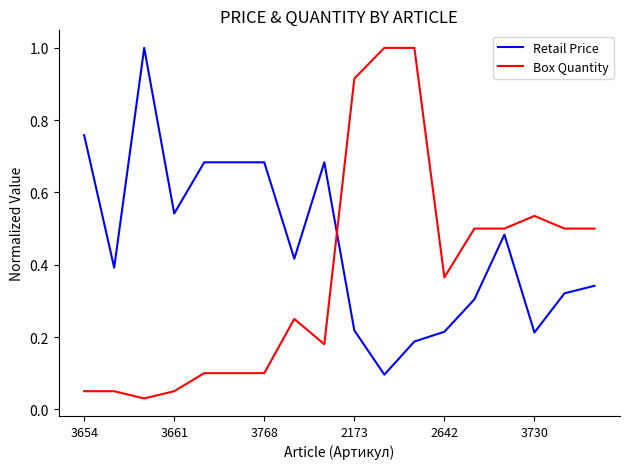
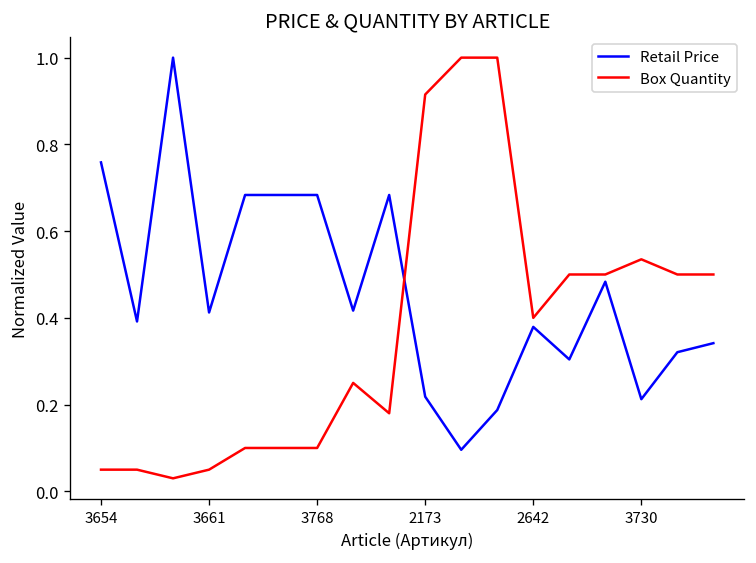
  {
    "Retail Price": {
      "3654": 0.76,
-     "3661": 0.54,
+     "3661": 0.41,
      "3768": 0.68,
      "2173": 0.22,
-     "2642": 0.21,
+     "2642": 0.38,
      "3730": 0.21
    },
    "Box Quantity": {
      "3654": 0.05,
      "3661": 0.05,
      "3768": 0.10,
      "2173": 0.92,
-     "2642": 0.37,
+     "2642": 0.40,
      "3730": 0.54
    }
  }
